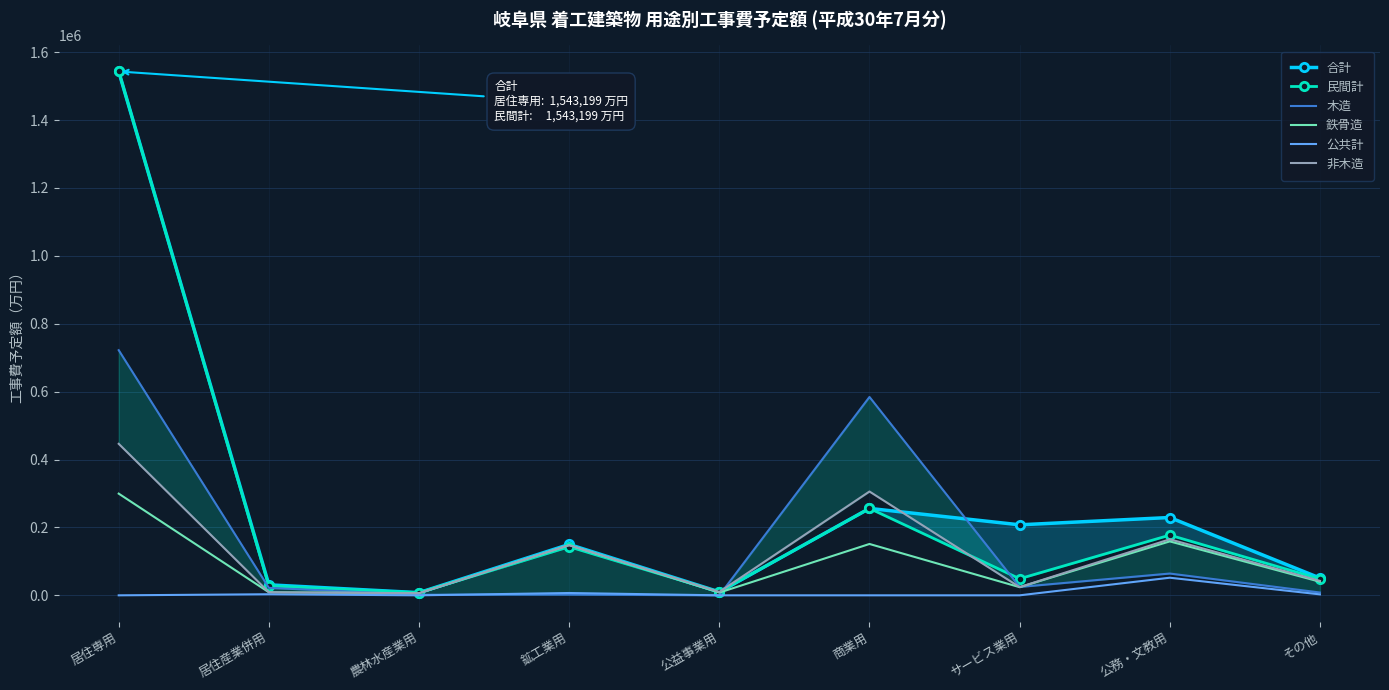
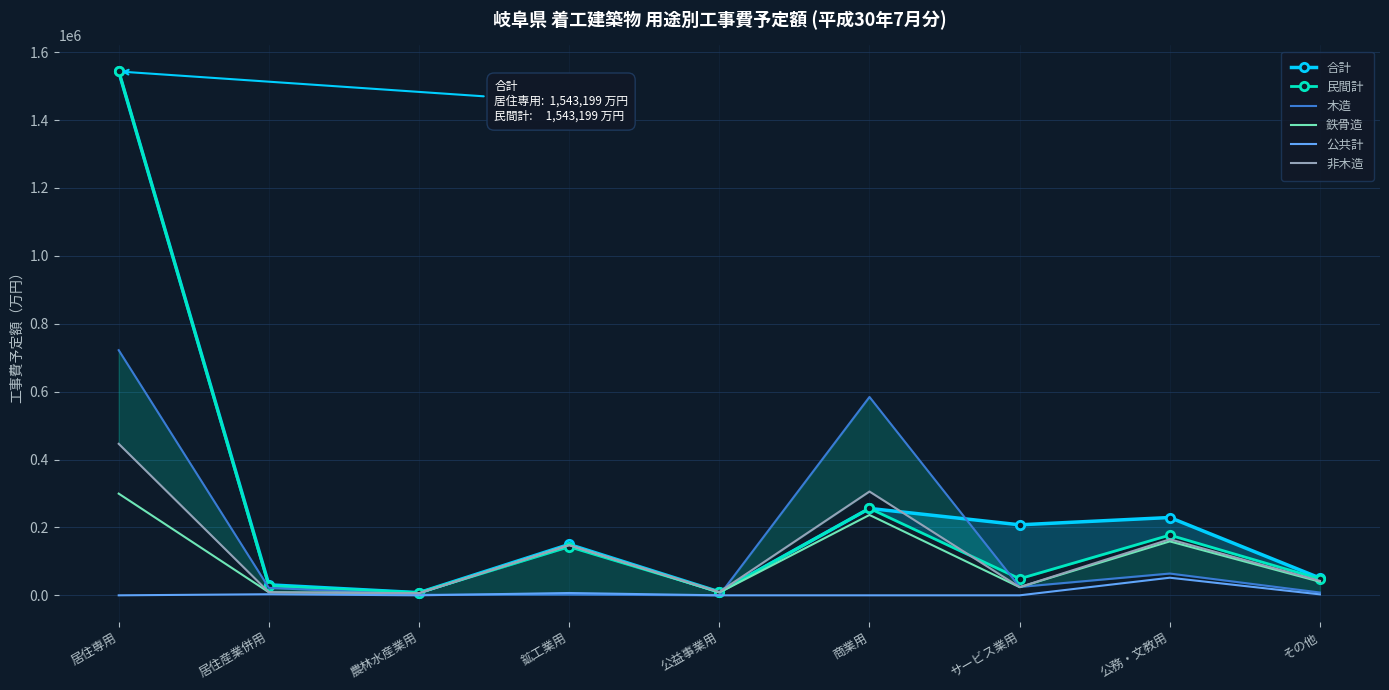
  {
    "合計": {
      "サービス業用": 210000,
      "公務・文教用": 230000
    },
    "木造": {
      "公務・文教用": 60000
    },
    "鉄骨造": {
      "居住専用": 300000,
-     "商業用": 150000
+     "商業用": 240000
    },
    "公共計": {
      "居住専用": 0,
      "商業用": 0,
      "サービス業用": 0,
      "公務・文教用": 50000
    },
    "非木造": {
      "居住専用": 450000,
      "商業用": 310000
    }
  }
